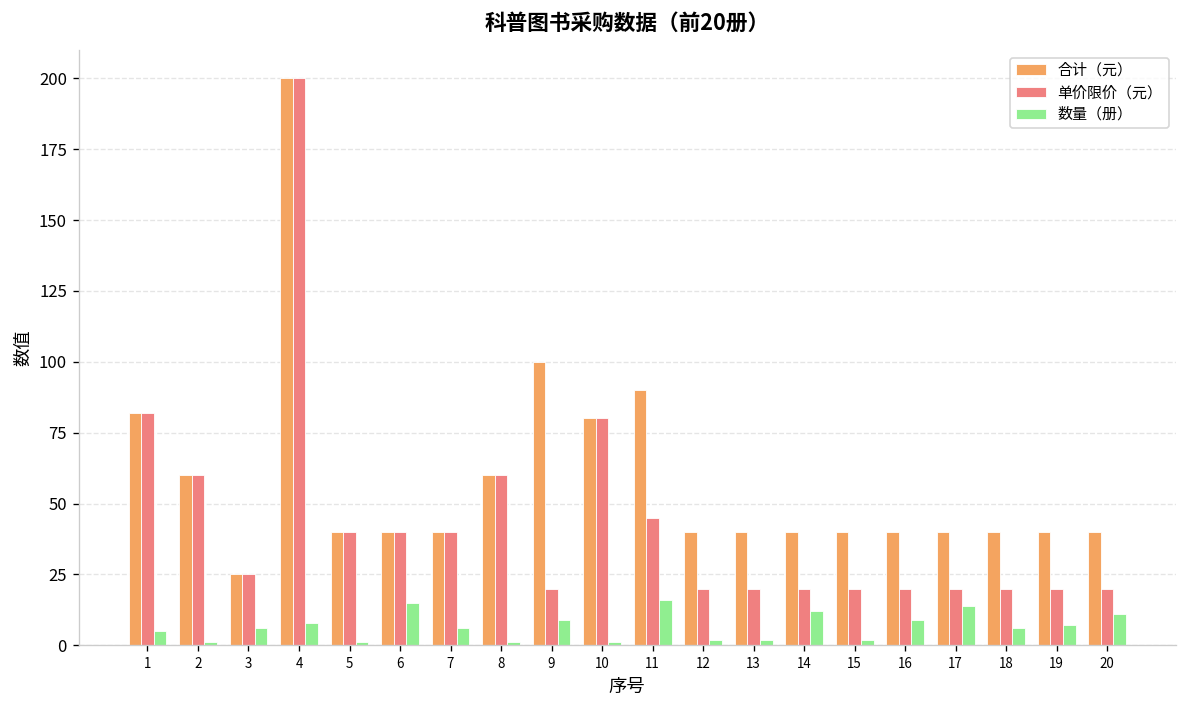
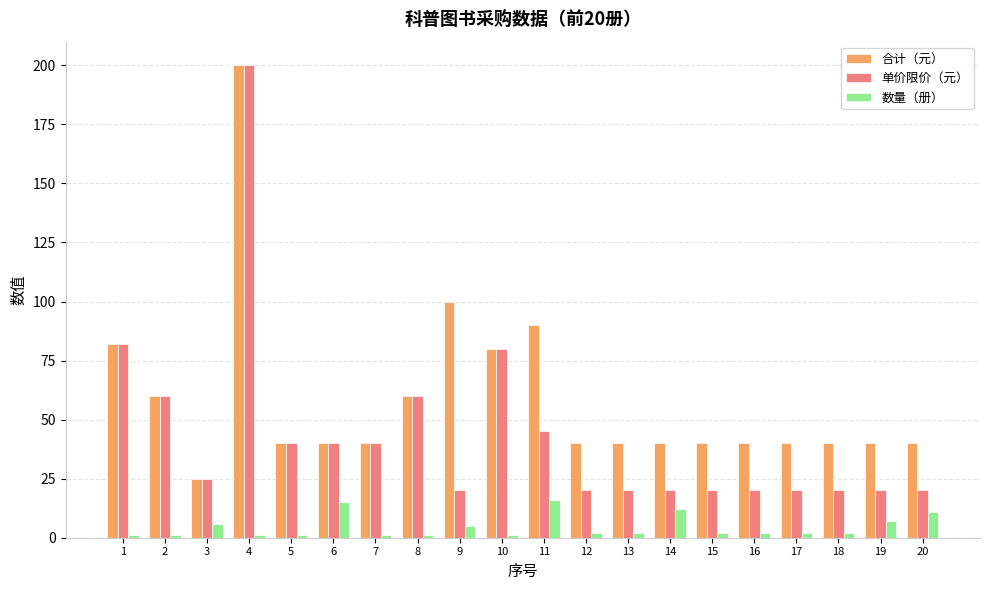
  {
    "数量（册）": {
-     "1": 5,
+     "1": 1,
      "3": 6,
-     "4": 8,
+     "4": 1,
      "6": 15,
-     "7": 6,
-     "9": 9,
+     "7": 1,
+     "9": 5,
      "11": 16,
      "12": 2,
      "13": 2,
      "14": 12,
      "15": 2,
-     "16": 9,
-     "17": 14,
-     "18": 6,
+     "16": 2,
+     "17": 2,
+     "18": 2,
      "19": 7,
      "20": 11
    }
  }
